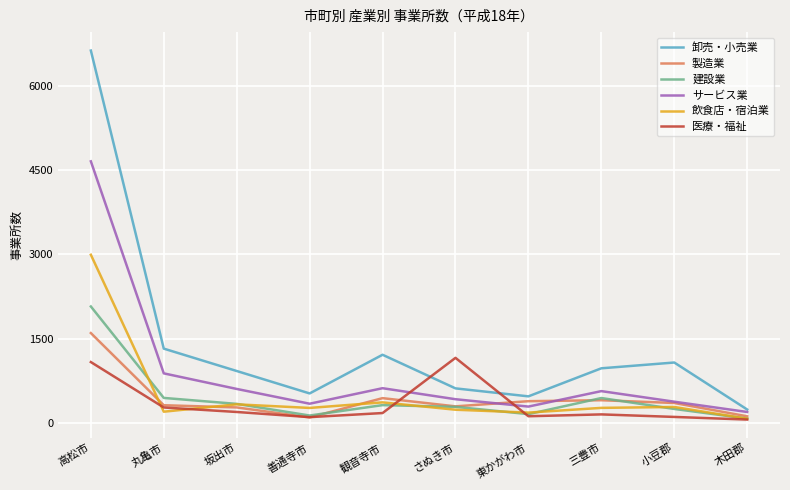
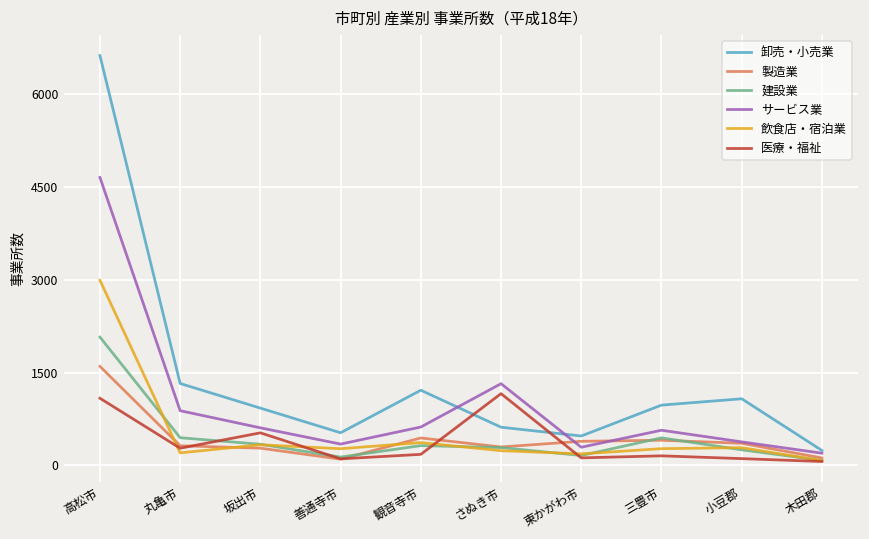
  {
    "卸売・小売業": {
      "高松市": 6600,
      "丸亀市": 1300,
      "坂出市": 900,
      "善通寺市": 500,
      "観音寺市": 1200,
      "さぬき市": 600,
      "東かがわ市": 500,
      "三豊市": 1000,
      "小豆郡": 1100
    },
    "製造業": {
      "高松市": 1600,
      "坂出市": 300,
      "観音寺市": 400,
      "東かがわ市": 400
    },
    "建設業": {
      "高松市": 2100,
      "丸亀市": 400,
      "観音寺市": 300
    },
    "サービス業": {
      "高松市": 4700,
      "丸亀市": 900,
      "坂出市": 600,
      "善通寺市": 300,
      "観音寺市": 600,
-     "さぬき市": 400,
+     "さぬき市": 1300,
      "東かがわ市": 300,
      "三豊市": 600
    },
    "飲食店・宿泊業": {
      "高松市": 3000,
      "丸亀市": 200,
      "善通寺市": 300,
      "観音寺市": 400,
      "さぬき市": 200,
      "三豊市": 300
    },
    "医療・福祉": {
      "高松市": 1100,
-     "坂出市": 200,
+     "坂出市": 500,
      "観音寺市": 200,
      "さぬき市": 1200,
      "三豊市": 200,
      "小豆郡": 100
    }
  }
